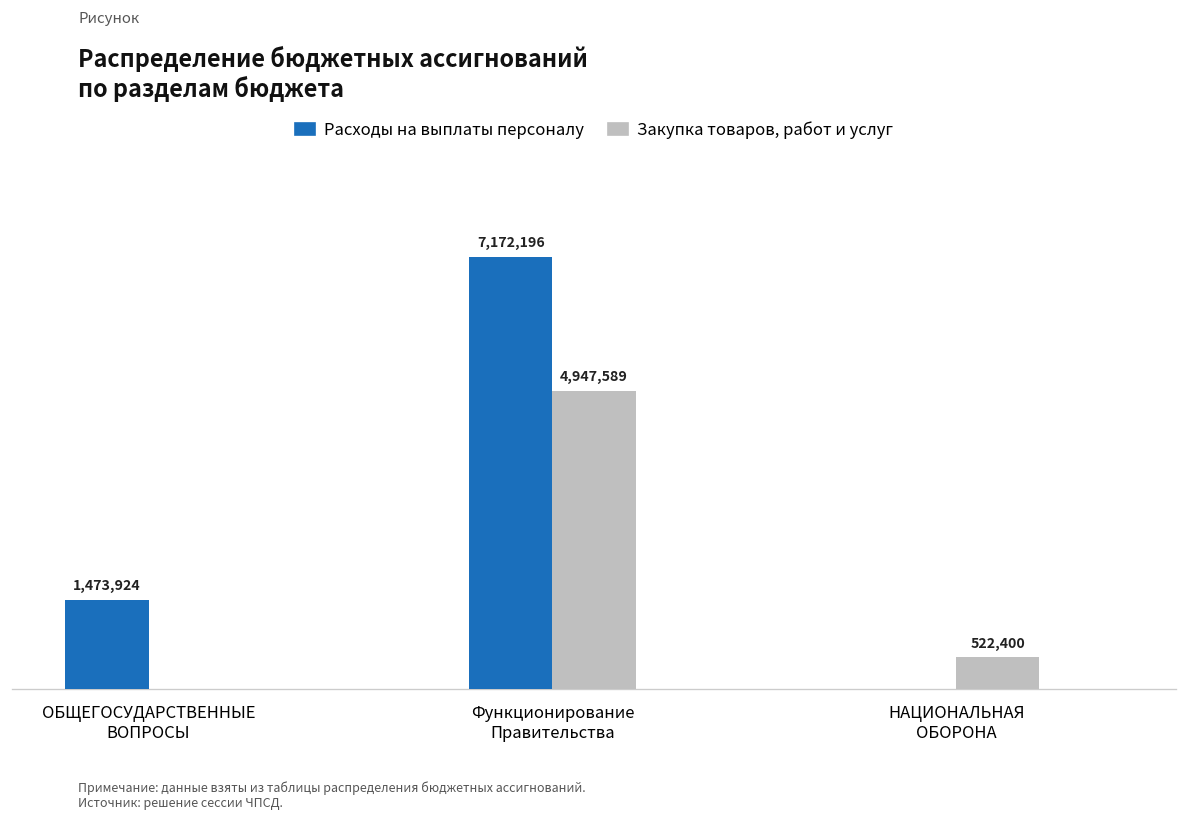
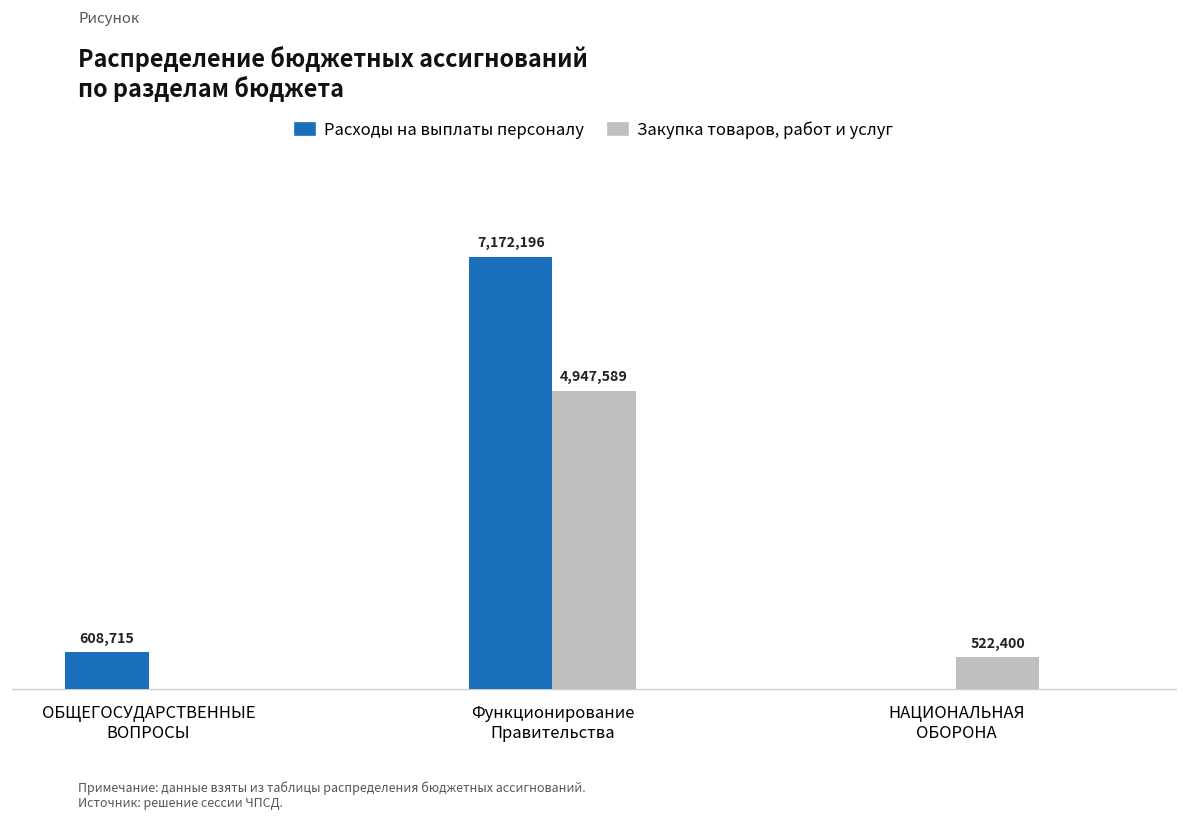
  {
    "Расходы на выплаты персоналу": {
-     "ОБЩЕГОСУДАРСТВЕННЫЕ ВОПРОСЫ": "1,473,924",
+     "ОБЩЕГОСУДАРСТВЕННЫЕ ВОПРОСЫ": "608,715",
      "Функционирование Правительства": "7,172,196"
    },
    "Закупка товаров, работ и услуг": {
      "Функционирование Правительства": "4,947,589",
      "НАЦИОНАЛЬНАЯ ОБОРОНА": "522,400"
    }
  }
